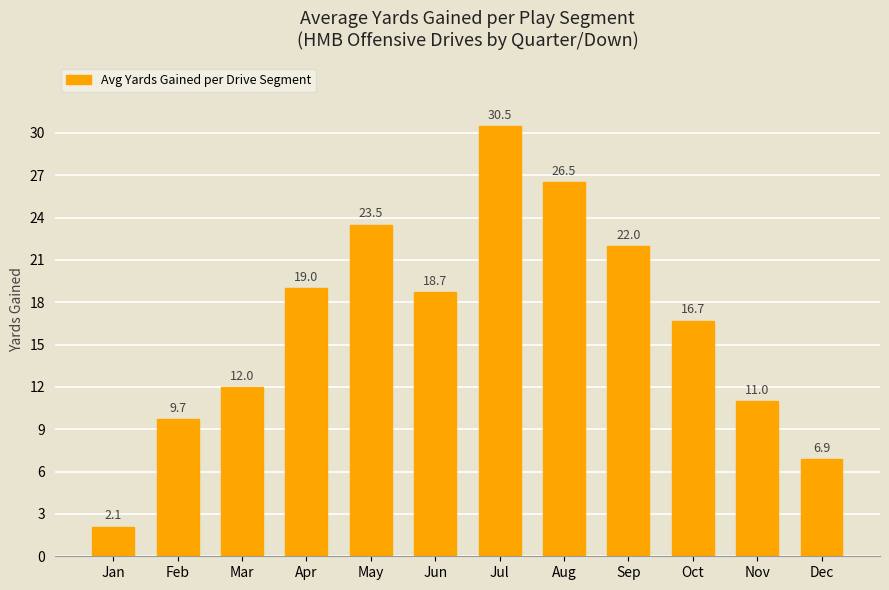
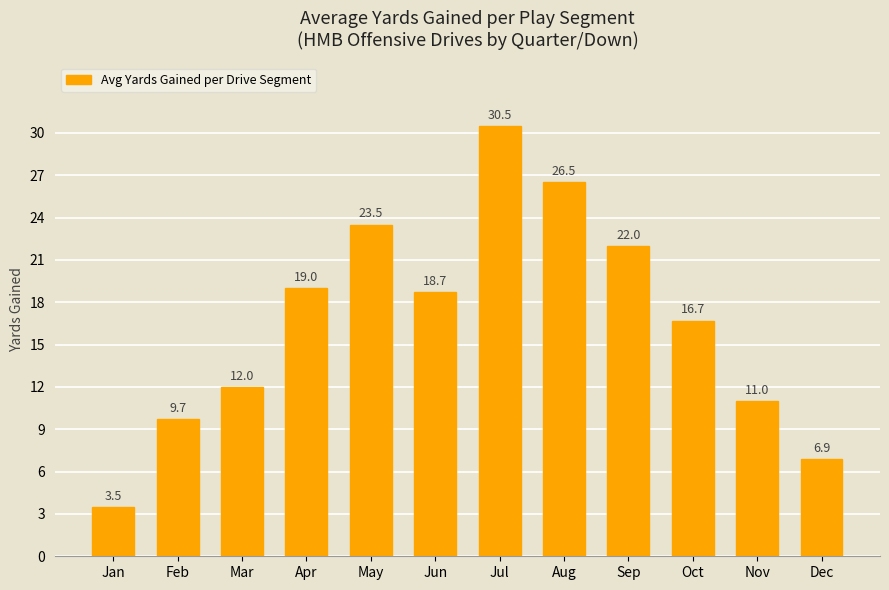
  {
-   "Jan": 2.1,
+   "Jan": 3.5,
    "Feb": 9.7,
    "Mar": 12.0,
    "Apr": 19.0,
    "May": 23.5,
    "Jun": 18.7,
    "Jul": 30.5,
    "Aug": 26.5,
    "Sep": 22.0,
    "Oct": 16.7,
    "Nov": 11.0,
    "Dec": 6.9
  }
